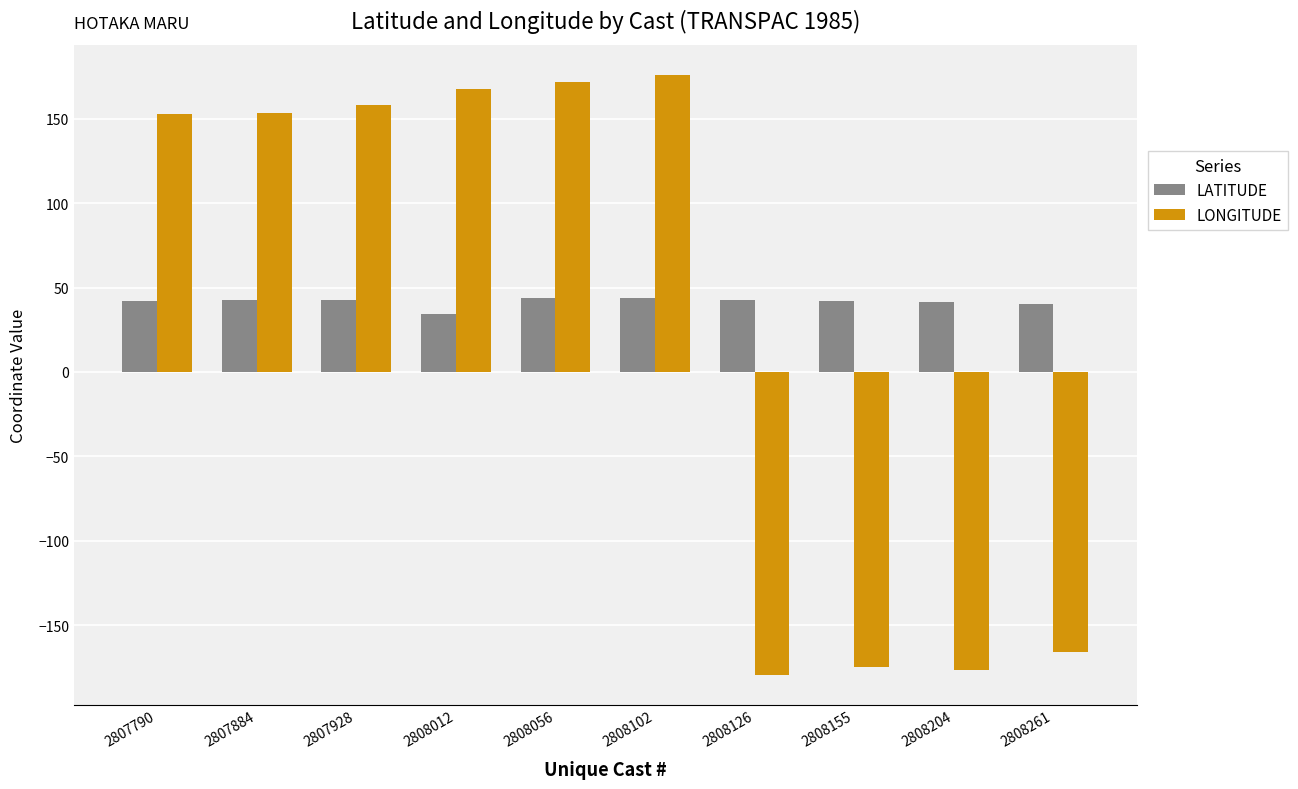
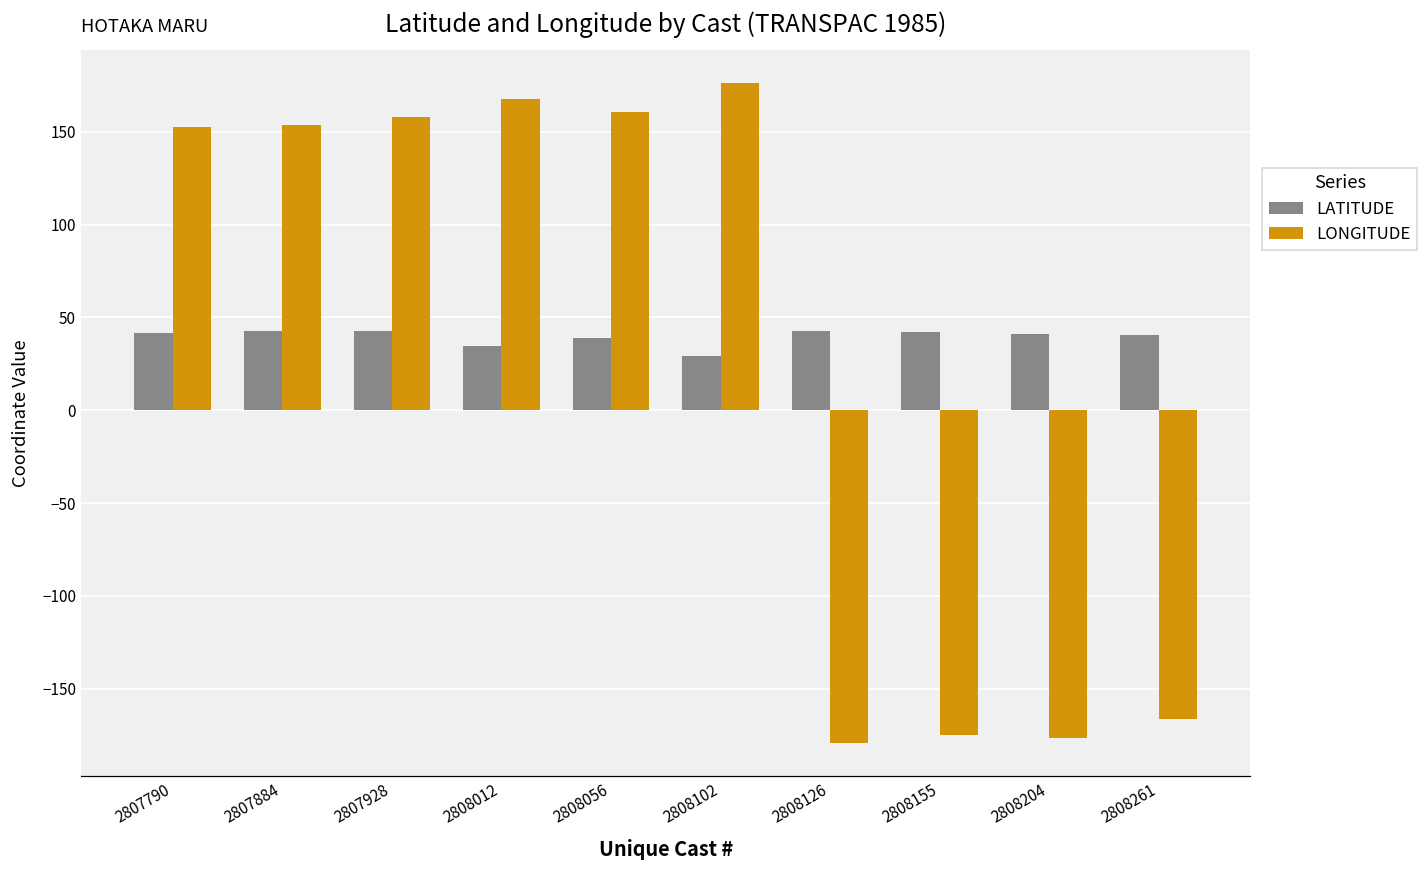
  {
    "LATITUDE": {
      "2807790": 42,
      "2807884": 43,
      "2807928": 43,
      "2808012": 34,
-     "2808056": 44,
-     "2808102": 44,
+     "2808056": 39,
+     "2808102": 29,
      "2808126": 43,
      "2808155": 42,
      "2808204": 41,
      "2808261": 40
    },
    "LONGITUDE": {
      "2807790": 153,
      "2807884": 154,
      "2807928": 158,
      "2808012": 167,
-     "2808056": 172,
+     "2808056": 161,
      "2808102": 176,
      "2808126": -179,
      "2808155": -175,
      "2808204": -177,
      "2808261": -166
    }
  }
